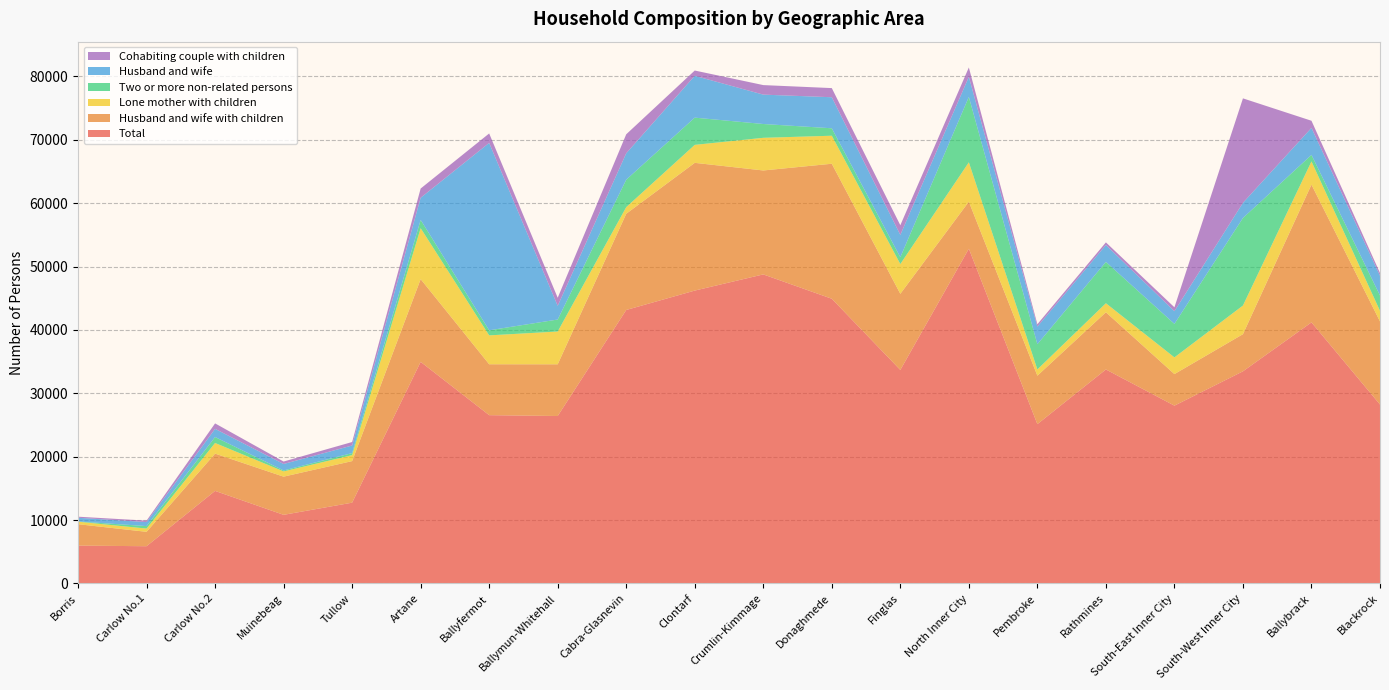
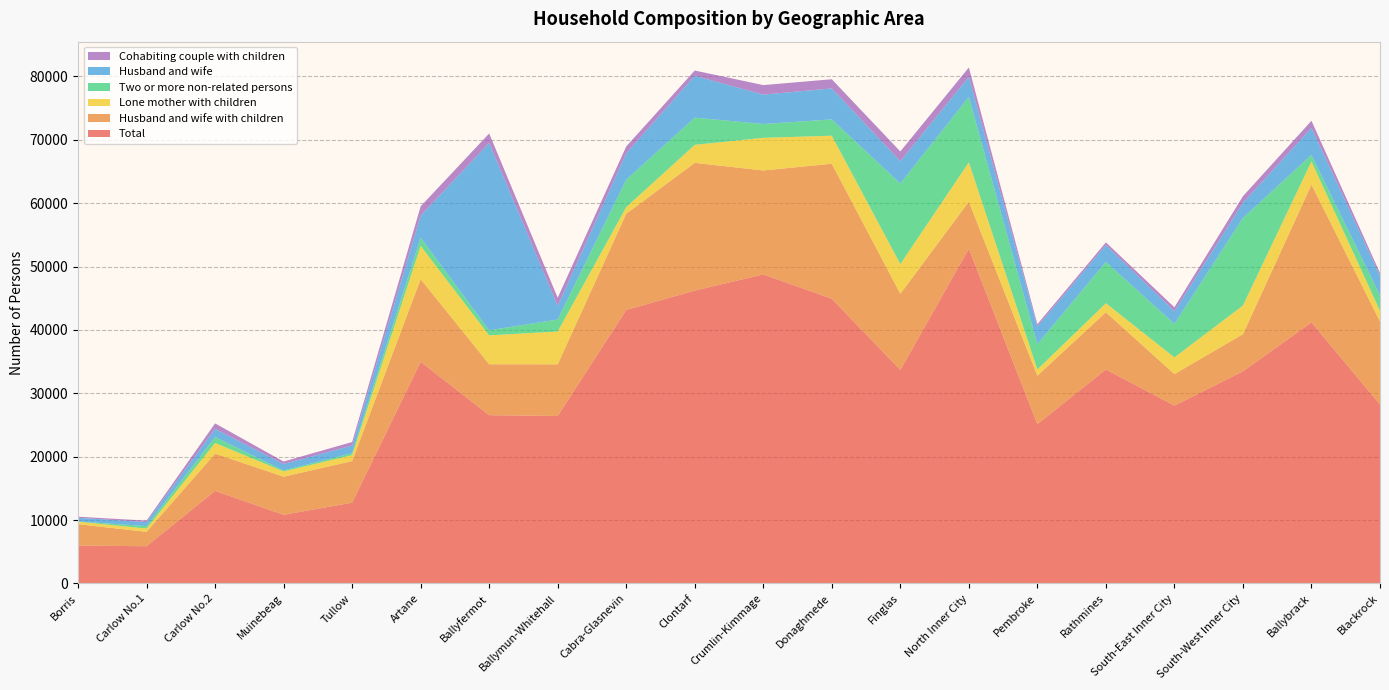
  {
    "Lone mother with children": {
      "Carlow No.2": 2000,
-     "Artane": 8000,
+     "Artane": 5000,
      "Ballyfermot": 5000,
      "Ballymun-Whitehall": 5000,
      "Cabra-Glasnevin": 1000,
      "Clontarf": 3000,
      "Crumlin-Kimmage": 5000,
      "Donaghmede": 4000,
      "Finglas": 5000,
      "North Inner City": 6000,
      "Pembroke": 1000,
      "Rathmines": 1000,
      "South-East Inner City": 3000,
      "South-West Inner City": 5000,
      "Ballybrack": 4000,
      "Blackrock": 2000
    },
    "Two or more non-related persons": {
      "Carlow No.2": 1000,
      "Artane": 1000,
      "Ballyfermot": 1000,
      "Ballymun-Whitehall": 2000,
      "Cabra-Glasnevin": 4000,
      "Clontarf": 4000,
      "Crumlin-Kimmage": 2000,
-     "Donaghmede": 1000,
-     "Finglas": 1000,
+     "Donaghmede": 3000,
+     "Finglas": 13000,
      "North Inner City": 10000,
      "Pembroke": 4000,
      "Rathmines": 7000,
      "South-East Inner City": 5000,
      "South-West Inner City": 14000,
      "Ballybrack": 1000,
      "Blackrock": 2000
    },
    "Husband and wife": {
      "Carlow No.2": 1000,
      "Tullow": 1000,
      "Artane": 3000,
      "Ballyfermot": 30000,
      "Ballymun-Whitehall": 2000,
      "Cabra-Glasnevin": 4000,
      "Clontarf": 7000,
      "Crumlin-Kimmage": 5000,
      "Donaghmede": 5000,
      "Finglas": 4000,
      "North Inner City": 3000,
      "Rathmines": 3000,
      "South-East Inner City": 2000,
      "South-West Inner City": 2000,
      "Ballybrack": 4000,
      "Blackrock": 3000
    },
    "Cohabiting couple with children": {
      "Carlow No.2": 1000,
      "Tullow": 1000,
      "Artane": 1000,
      "Ballyfermot": 1000,
      "Ballymun-Whitehall": 1000,
-     "Cabra-Glasnevin": 3000,
+     "Cabra-Glasnevin": 1000,
      "Clontarf": 1000,
      "Crumlin-Kimmage": 2000,
      "Donaghmede": 1000,
      "Finglas": 2000,
      "North Inner City": 1000,
      "Rathmines": 0,
      "South-East Inner City": 1000,
-     "South-West Inner City": 16000,
+     "South-West Inner City": 1000,
      "Ballybrack": 1000,
      "Blackrock": 0
    }
  }
